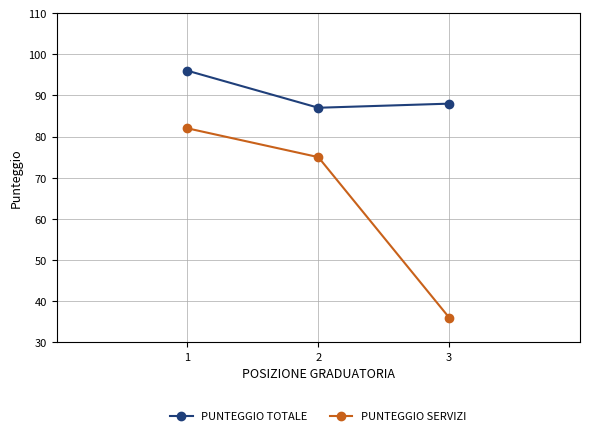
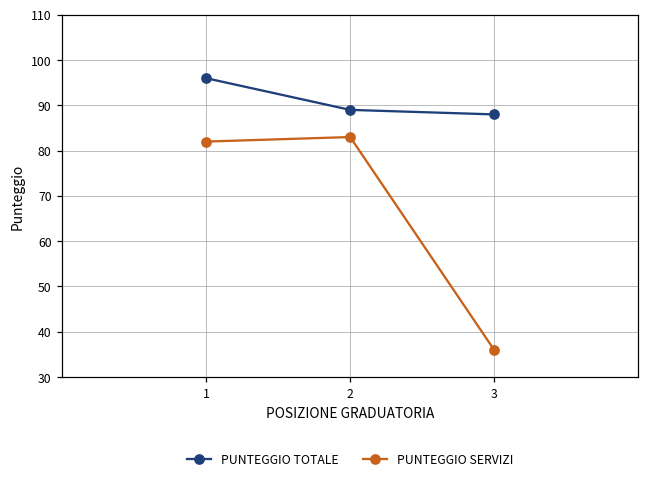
  {
    "PUNTEGGIO TOTALE": {
      "1": 96,
-     "2": 87,
+     "2": 89,
      "3": 88
    },
    "PUNTEGGIO SERVIZI": {
      "1": 82,
-     "2": 75,
+     "2": 83,
      "3": 36
    }
  }
